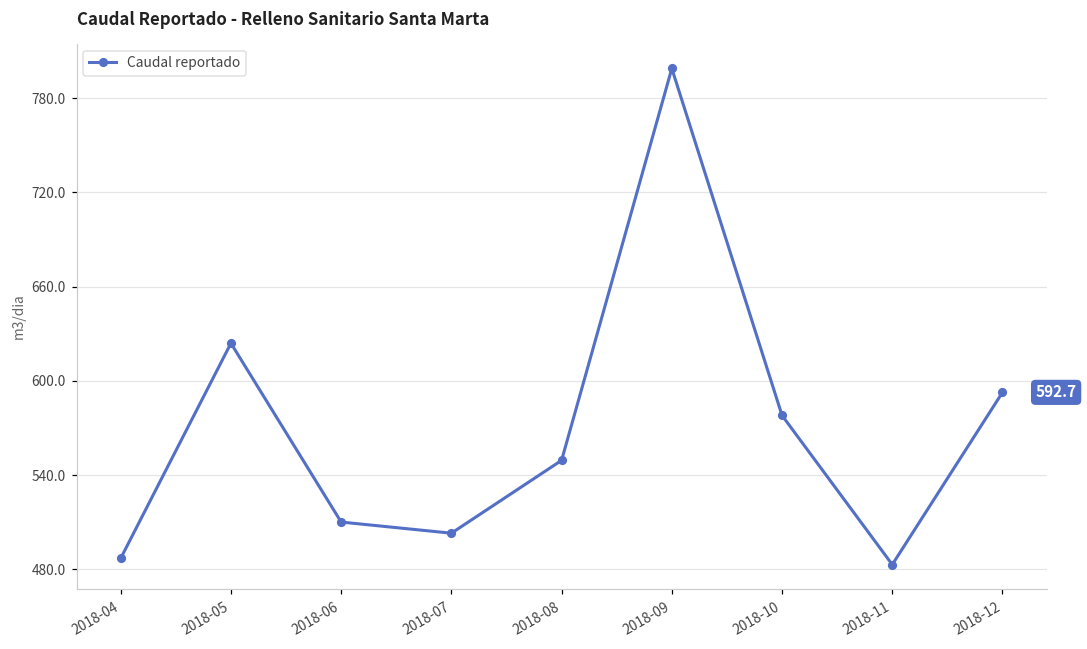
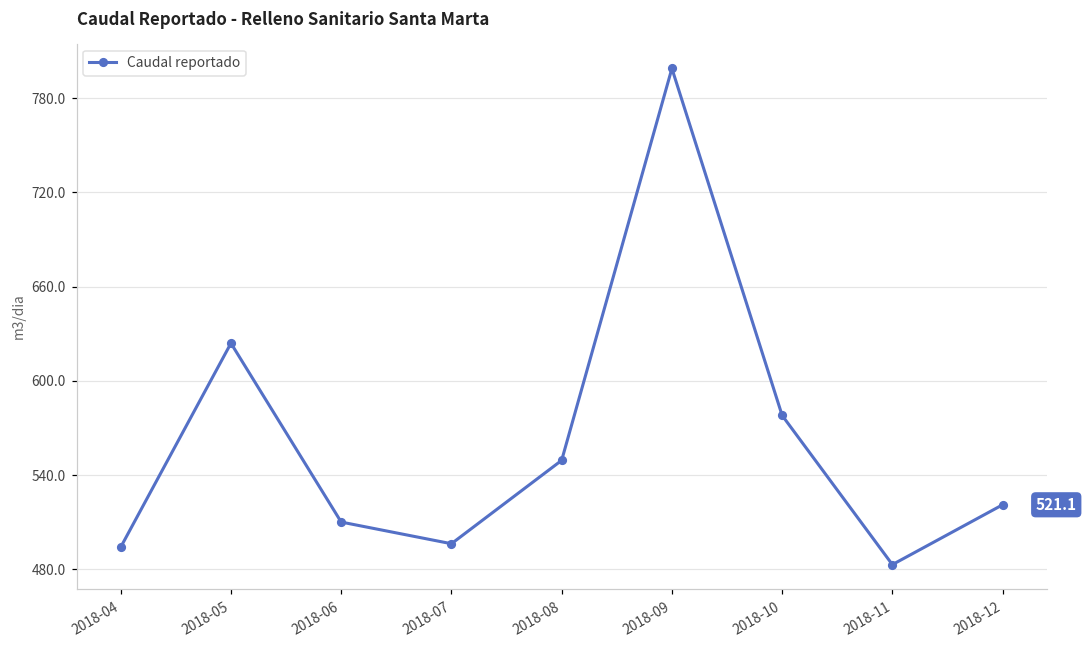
  {
-   "2018-04": 487,
-   "2018-07": 503,
-   "2018-12": 592.7
+   "2018-04": 494,
+   "2018-07": 496,
+   "2018-12": 521.1
  }
